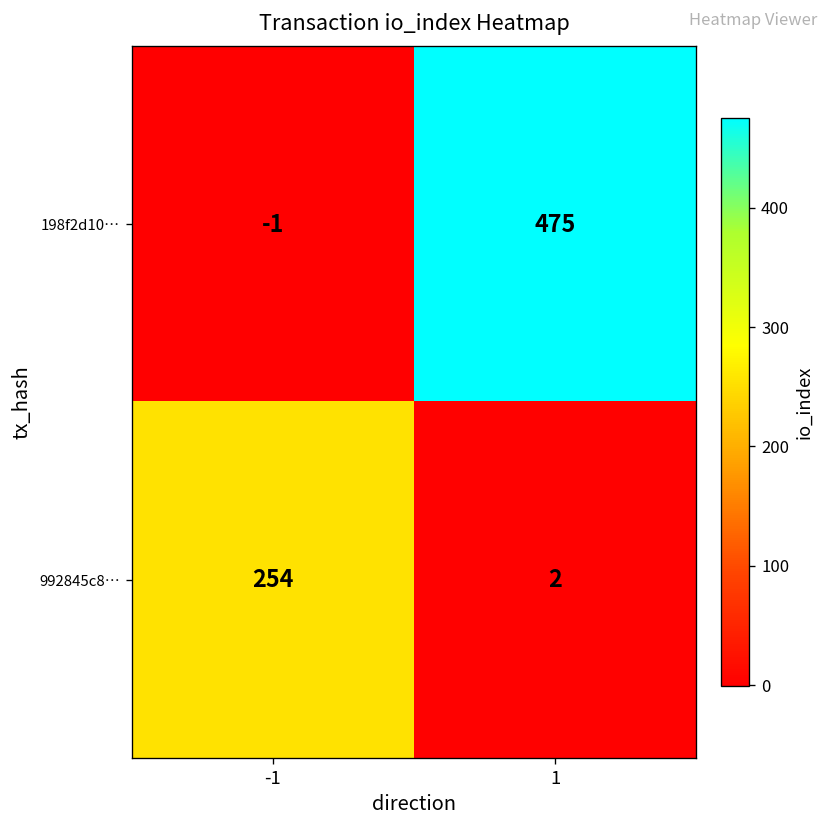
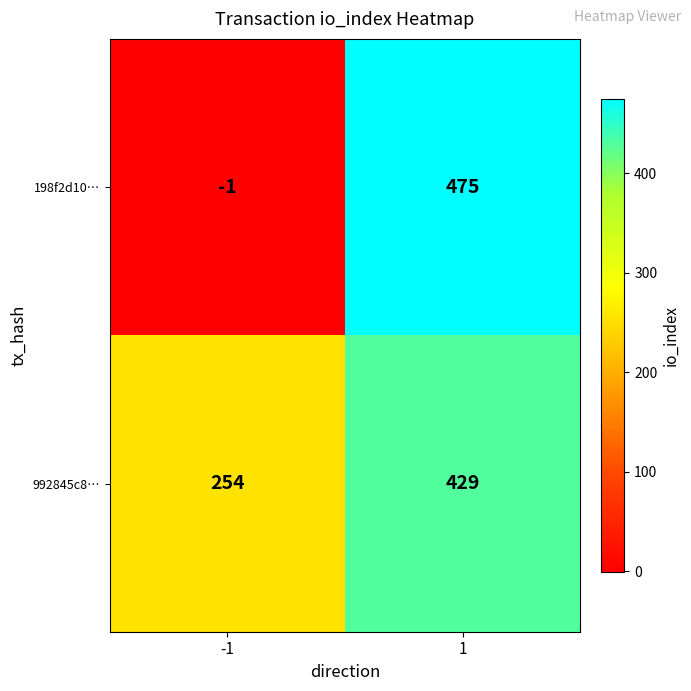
  {
    "198f2d10…": {
      "-1": -1,
      "1": 475
    },
    "992845c8…": {
      "-1": 254,
-     "1": 2
+     "1": 429
    }
  }
